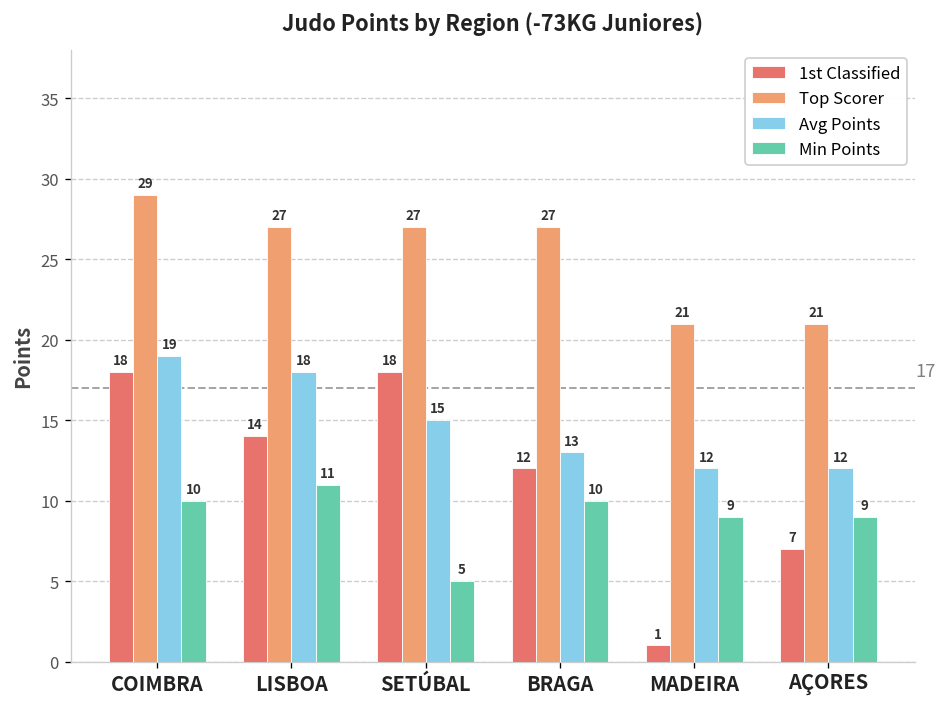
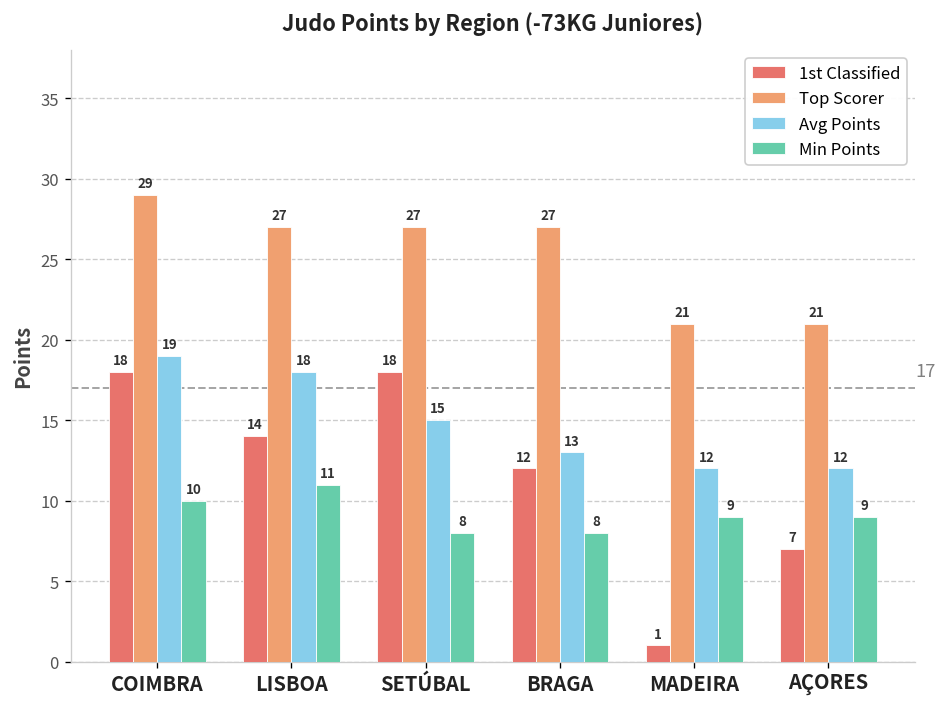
  {
    "Avg Points": {
      "COIMBRA": 19,
      "LISBOA": 18,
      "SETÚBAL": 15,
      "BRAGA": 13,
      "MADEIRA": 12,
      "AÇORES": 12
    },
    "Min Points": {
      "COIMBRA": 10,
      "LISBOA": 11,
-     "SETÚBAL": 5,
-     "BRAGA": 10,
+     "SETÚBAL": 8,
+     "BRAGA": 8,
      "MADEIRA": 9,
      "AÇORES": 9
    }
  }
